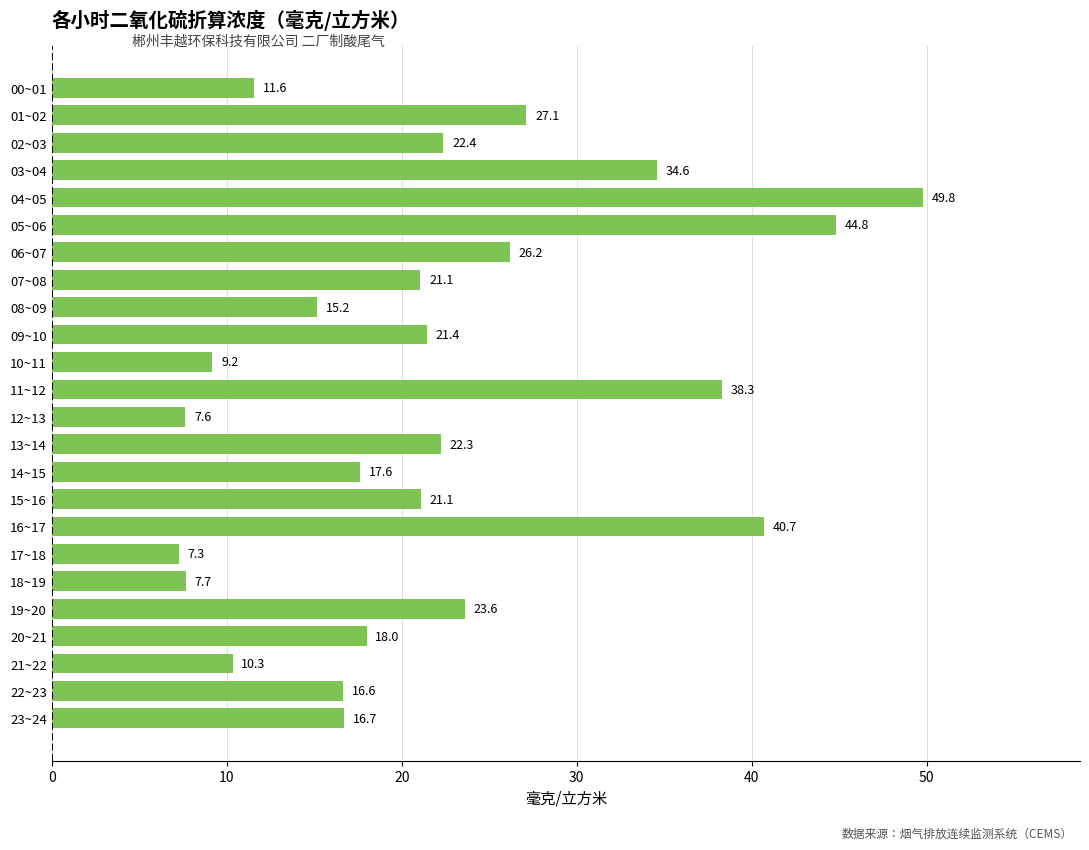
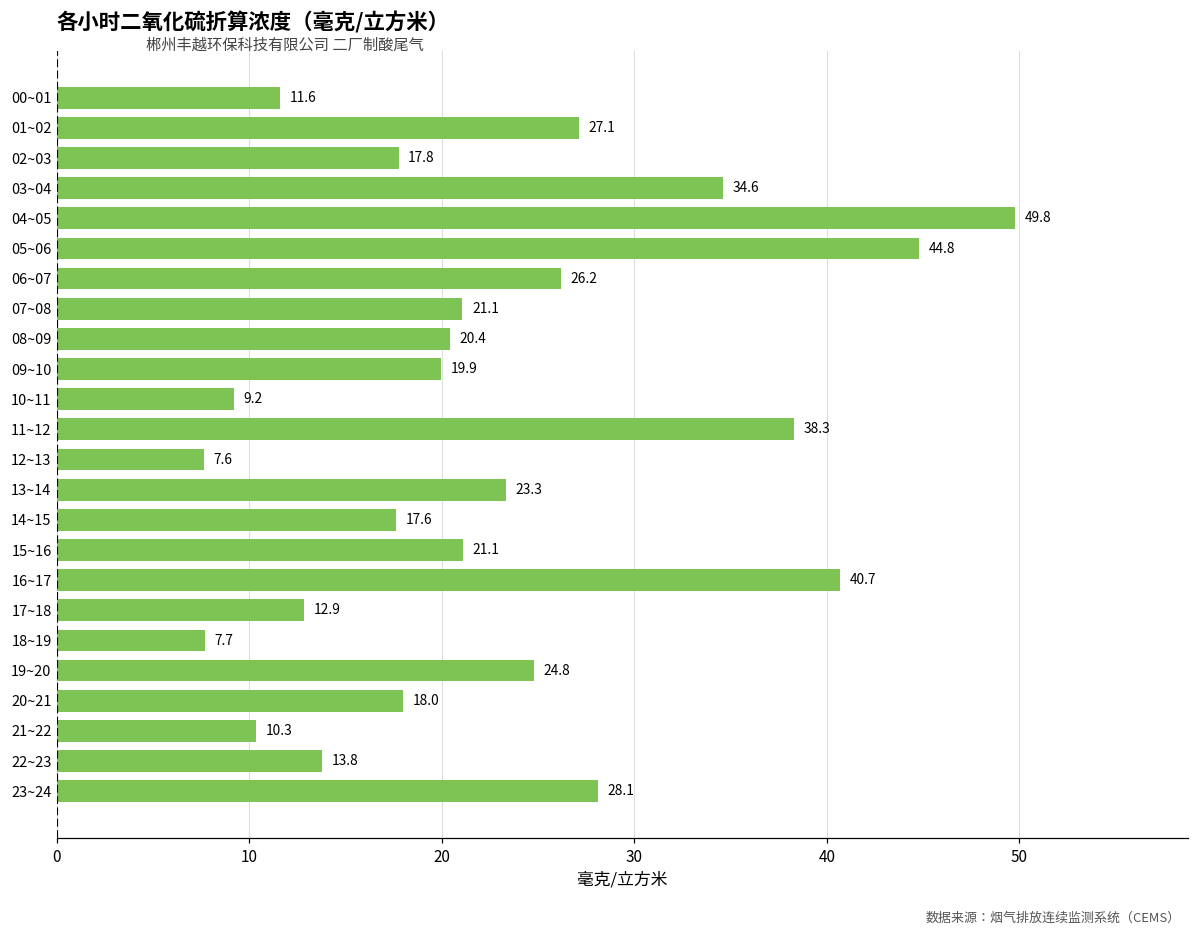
  {
    "00~01": 11.6,
    "01~02": 27.1,
-   "02~03": 22.4,
+   "02~03": 17.8,
    "03~04": 34.6,
    "04~05": 49.8,
    "05~06": 44.8,
    "06~07": 26.2,
    "07~08": 21.1,
-   "08~09": 15.2,
-   "09~10": 21.4,
+   "08~09": 20.4,
+   "09~10": 19.9,
    "10~11": 9.2,
    "11~12": 38.3,
    "12~13": 7.6,
-   "13~14": 22.3,
+   "13~14": 23.3,
    "14~15": 17.6,
    "15~16": 21.1,
    "16~17": 40.7,
-   "17~18": 7.3,
+   "17~18": 12.9,
    "18~19": 7.7,
-   "19~20": 23.6,
+   "19~20": 24.8,
    "20~21": 18.0,
    "21~22": 10.3,
-   "22~23": 16.6,
-   "23~24": 16.7
+   "22~23": 13.8,
+   "23~24": 28.1
  }
